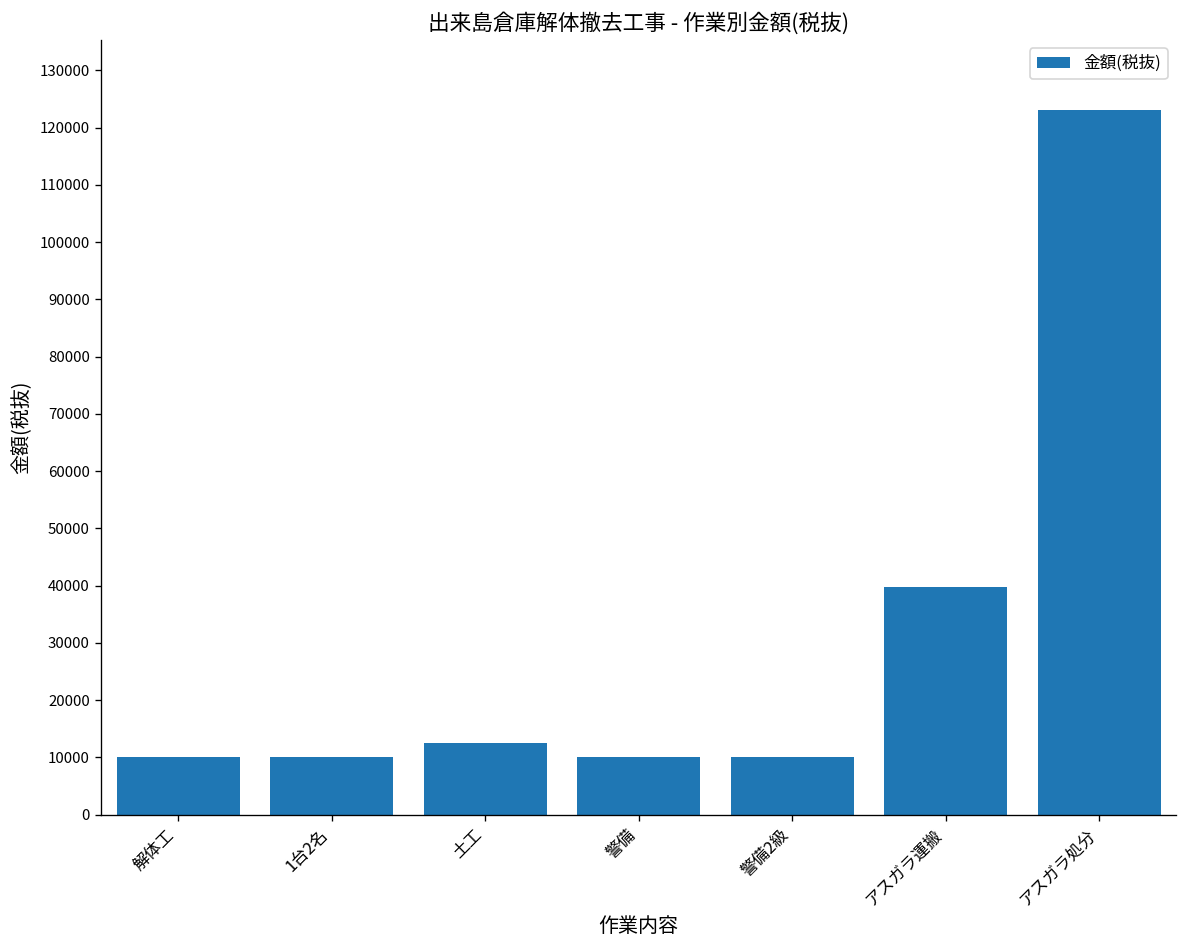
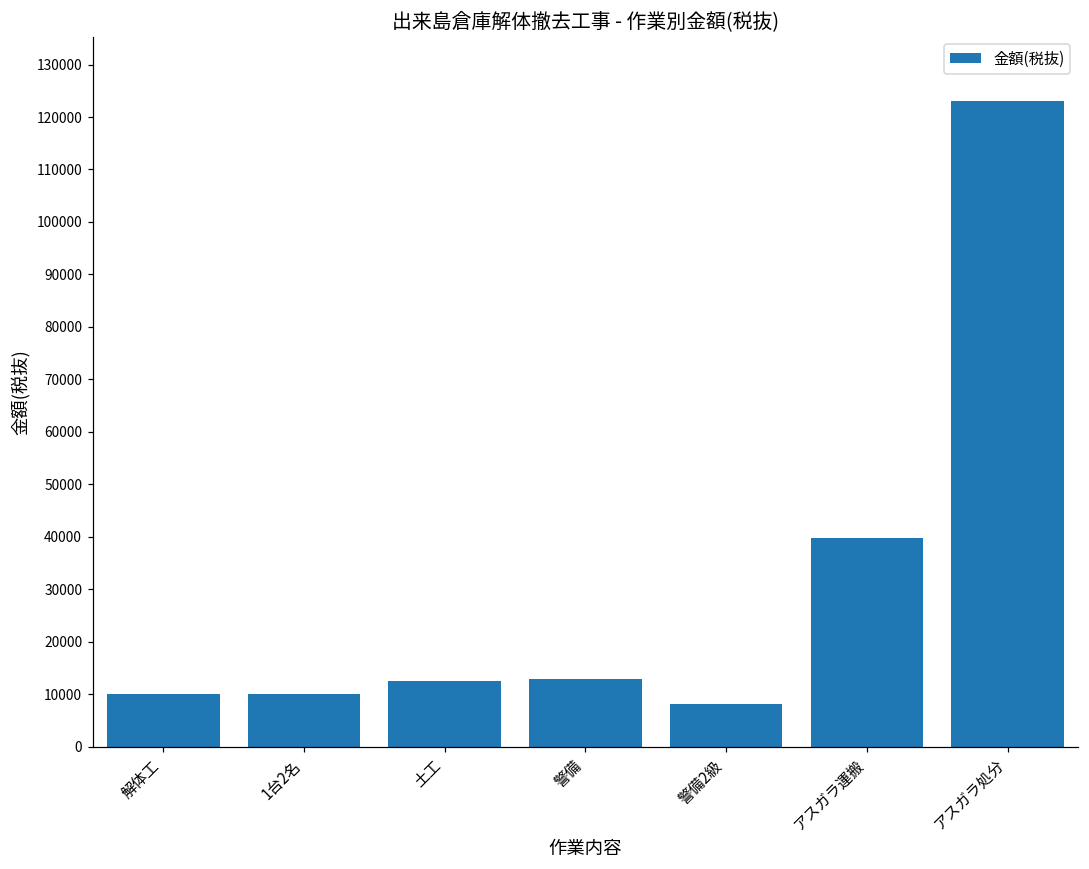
  {
    "解体工": 10000,
    "1台2名": 10000,
    "土工": 12000,
-   "警備": 10000,
-   "警備2級": 10000,
+   "警備": 13000,
+   "警備2級": 8000,
    "アスガラ運搬": 40000,
    "アスガラ処分": 123000
  }
